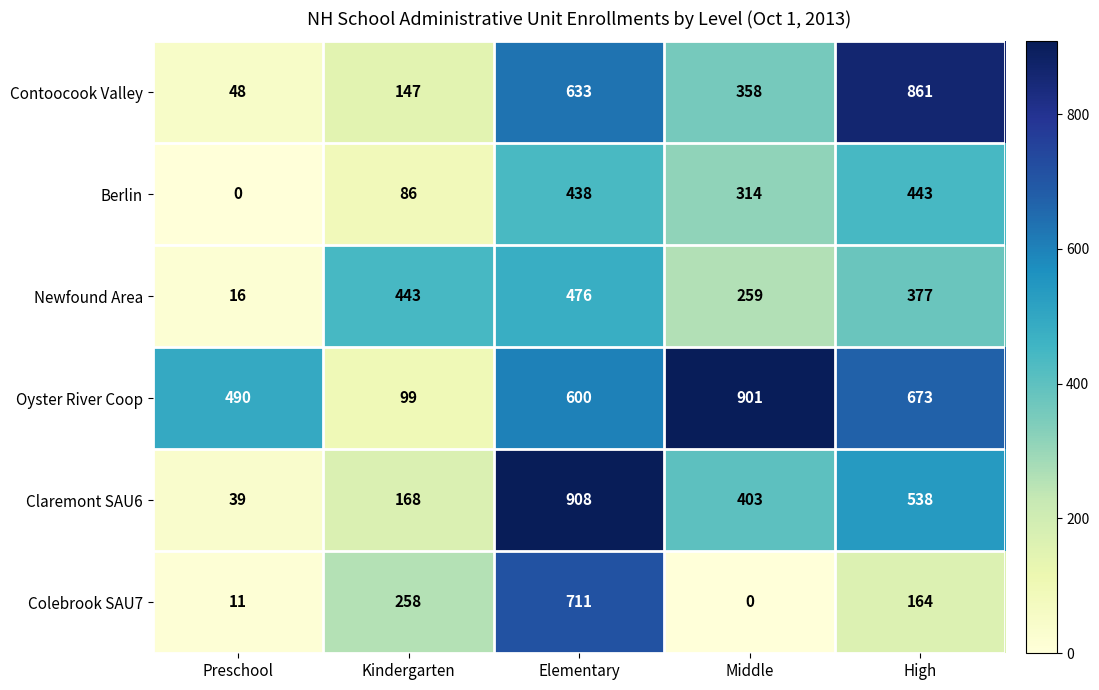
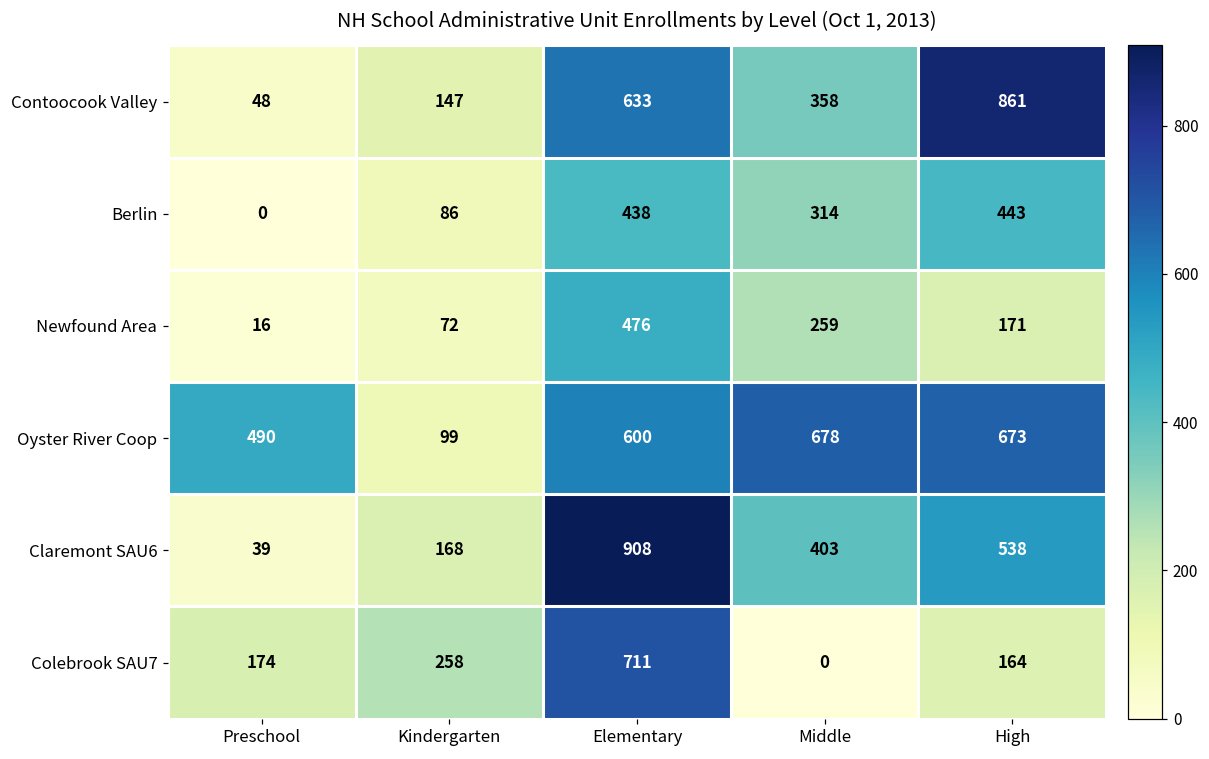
  {
    "Contoocook Valley": {
      "Preschool": 48,
      "Kindergarten": 147,
      "Elementary": 633,
      "Middle": 358,
      "High": 861
    },
    "Berlin": {
      "Preschool": 0,
      "Kindergarten": 86,
      "Elementary": 438,
      "Middle": 314,
      "High": 443
    },
    "Newfound Area": {
      "Preschool": 16,
-     "Kindergarten": 443,
+     "Kindergarten": 72,
      "Elementary": 476,
      "Middle": 259,
-     "High": 377
+     "High": 171
    },
    "Oyster River Coop": {
      "Preschool": 490,
      "Kindergarten": 99,
      "Elementary": 600,
-     "Middle": 901,
+     "Middle": 678,
      "High": 673
    },
    "Claremont SAU6": {
      "Preschool": 39,
      "Kindergarten": 168,
      "Elementary": 908,
      "Middle": 403,
      "High": 538
    },
    "Colebrook SAU7": {
-     "Preschool": 11,
+     "Preschool": 174,
      "Kindergarten": 258,
      "Elementary": 711,
      "Middle": 0,
      "High": 164
    }
  }
